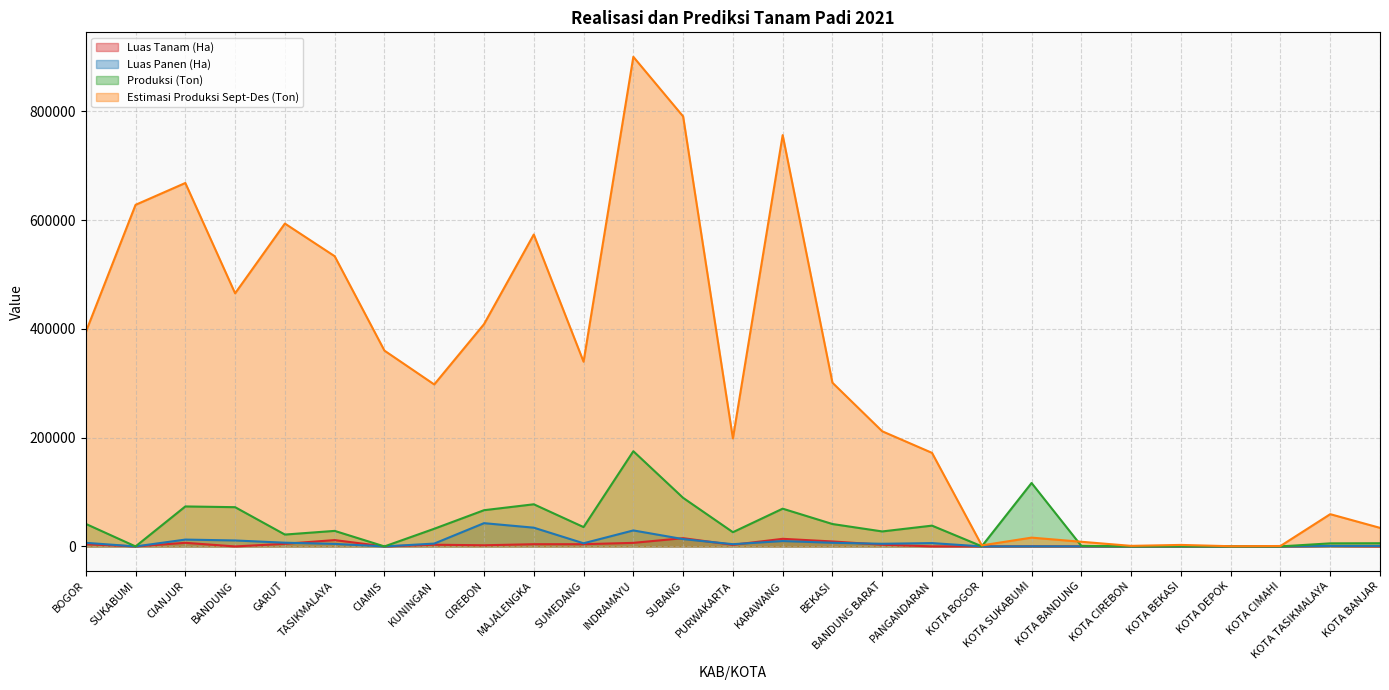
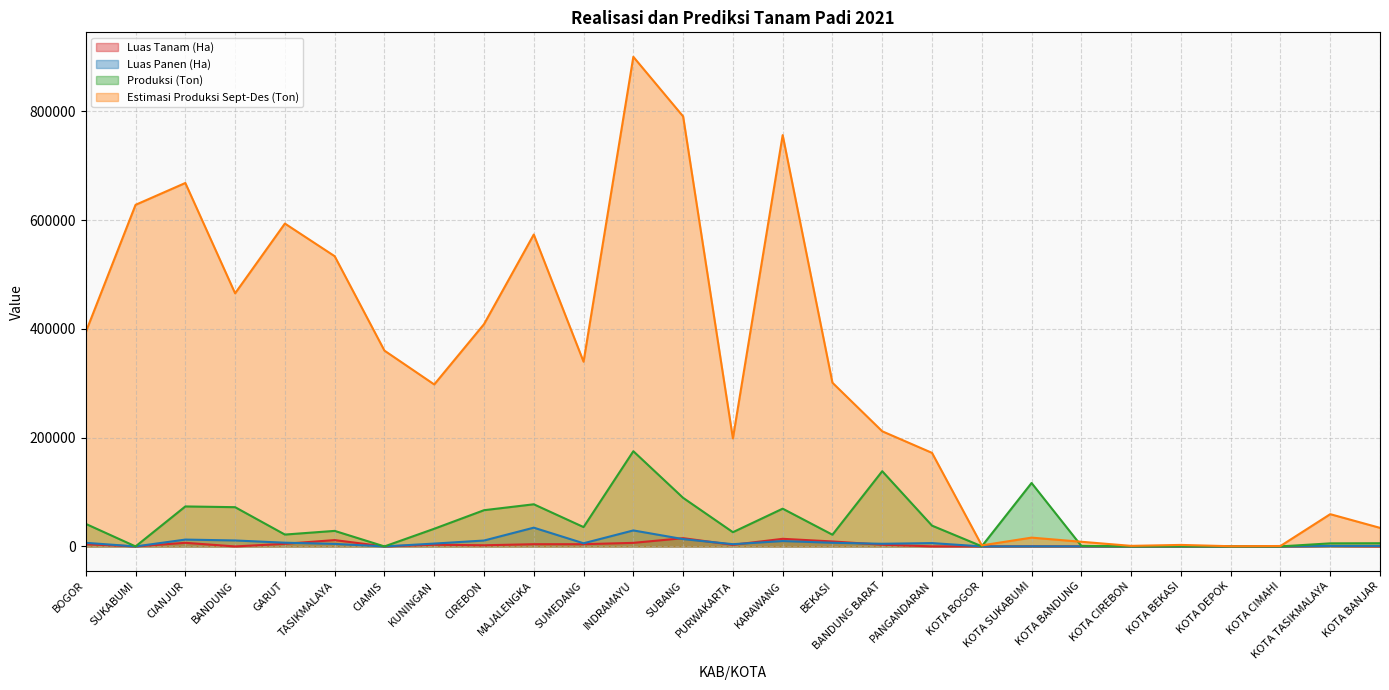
  {
    "Luas Panen (Ha)": {
      "CIANJUR": 10000,
      "BANDUNG": 10000,
      "TASIKMALAYA": 0,
-     "CIREBON": 40000,
+     "CIREBON": 10000,
      "MAJALENGKA": 30000,
      "INDRAMAYU": 30000,
      "PANGANDARAN": 10000
    },
    "Produksi (Ton)": {
      "BOGOR": 40000,
      "CIANJUR": 70000,
      "BANDUNG": 70000,
      "GARUT": 20000,
      "TASIKMALAYA": 30000,
      "KUNINGAN": 30000,
      "CIREBON": 70000,
      "MAJALENGKA": 80000,
      "SUMEDANG": 40000,
      "INDRAMAYU": 180000,
      "SUBANG": 90000,
      "PURWAKARTA": 30000,
      "KARAWANG": 70000,
-     "BEKASI": 40000,
-     "BANDUNG BARAT": 30000,
+     "BEKASI": 20000,
+     "BANDUNG BARAT": 140000,
      "PANGANDARAN": 40000,
      "KOTA SUKABUMI": 120000,
      "KOTA BANJAR": 10000
    }
  }
